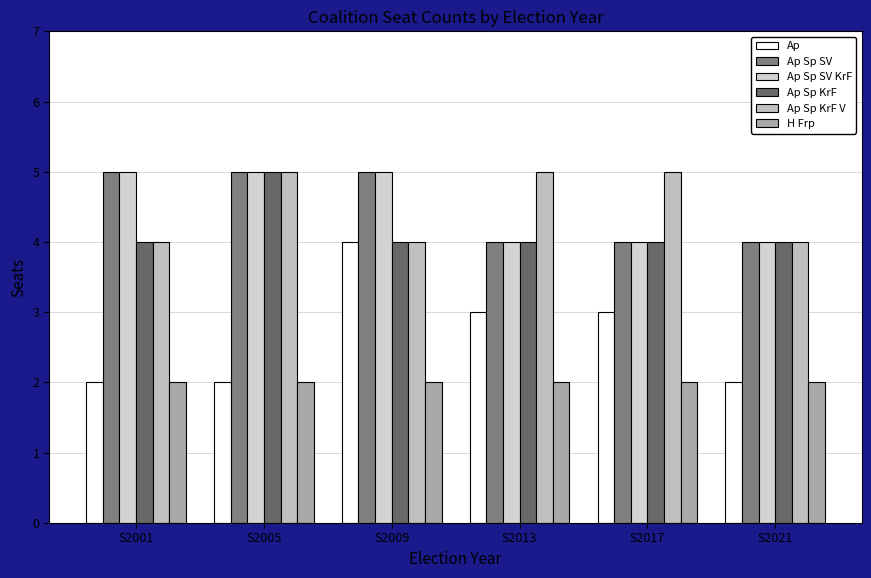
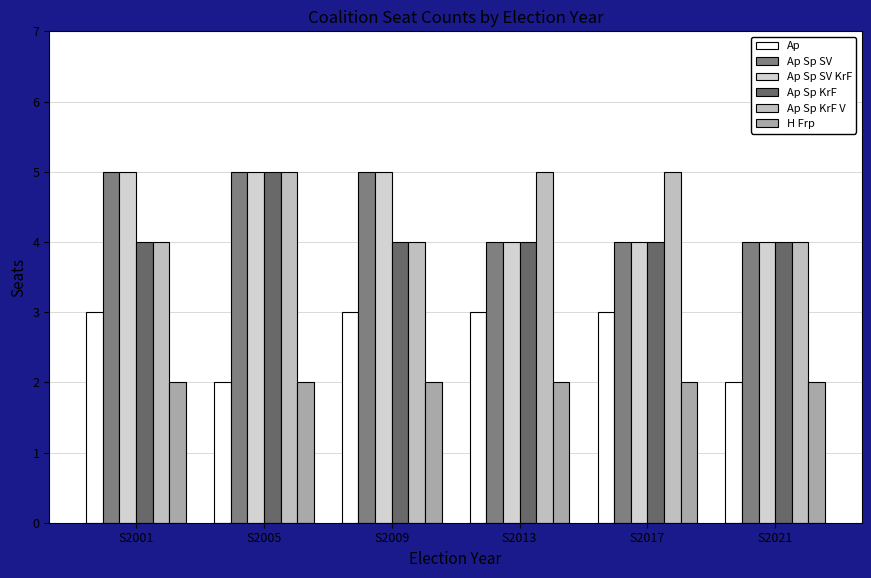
  {
    "Ap": {
-     "S2001": 2,
+     "S2001": 3,
      "S2005": 2,
-     "S2009": 4,
+     "S2009": 3,
      "S2013": 3,
      "S2017": 3,
      "S2021": 2
    }
  }
